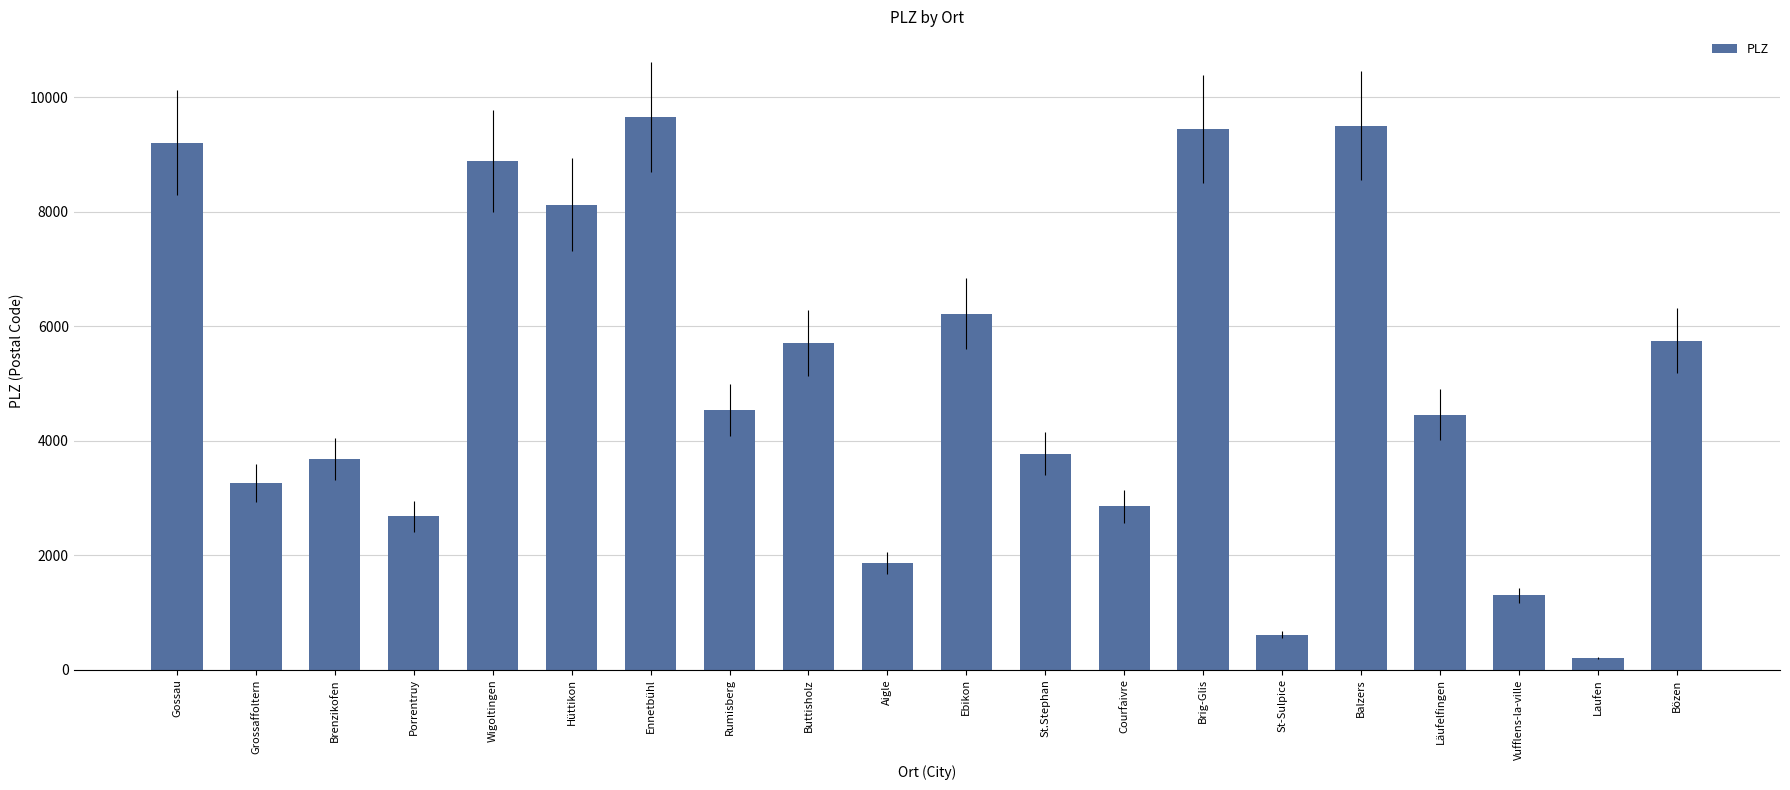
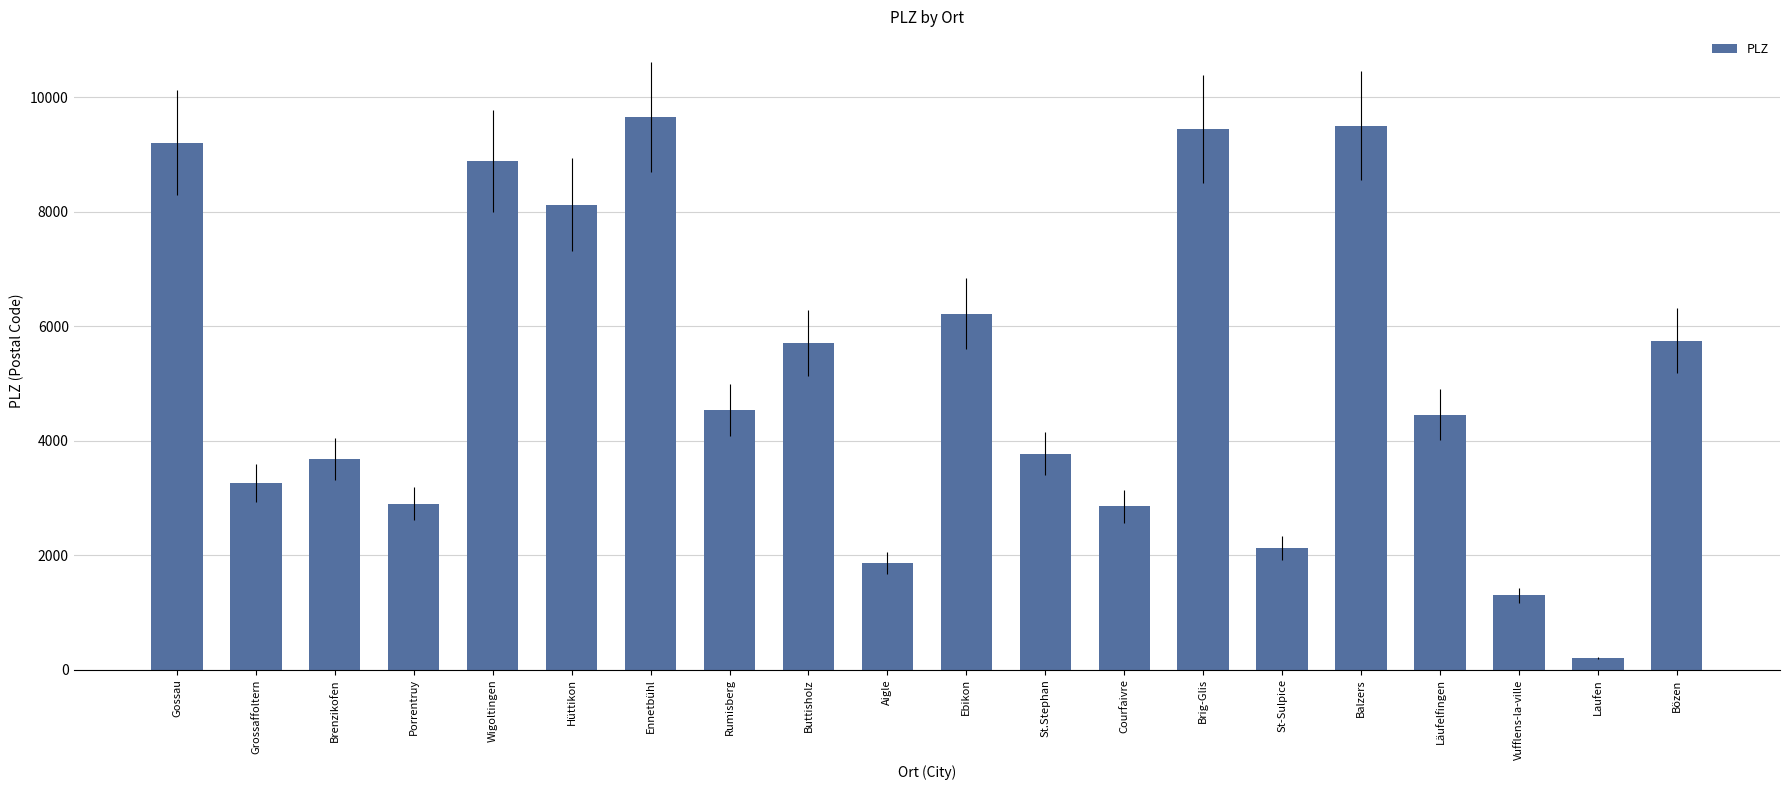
  {
    "Gossau": 9200,
    "Grossaffoltern": 3300,
    "Brenzikofen": 3700,
-   "Porrentruy": 2700,
+   "Porrentruy": 2900,
    "Wigoltingen": 8900,
    "Hüttikon": 8100,
    "Ennetbühl": 9700,
    "Rumisberg": 4500,
    "Buttisholz": 5700,
    "Aigle": 1900,
    "Ebikon": 6200,
    "St.Stephan": 3800,
    "Courfaivre": 2900,
    "Brig-Glis": 9400,
-   "St-Sulpice": 600,
+   "St-Sulpice": 2100,
    "Balzers": 9500,
    "Läufelfingen": 4400,
    "Vufflens-la-ville": 1300,
    "Laufen": 200,
    "Bözen": 5700
  }
